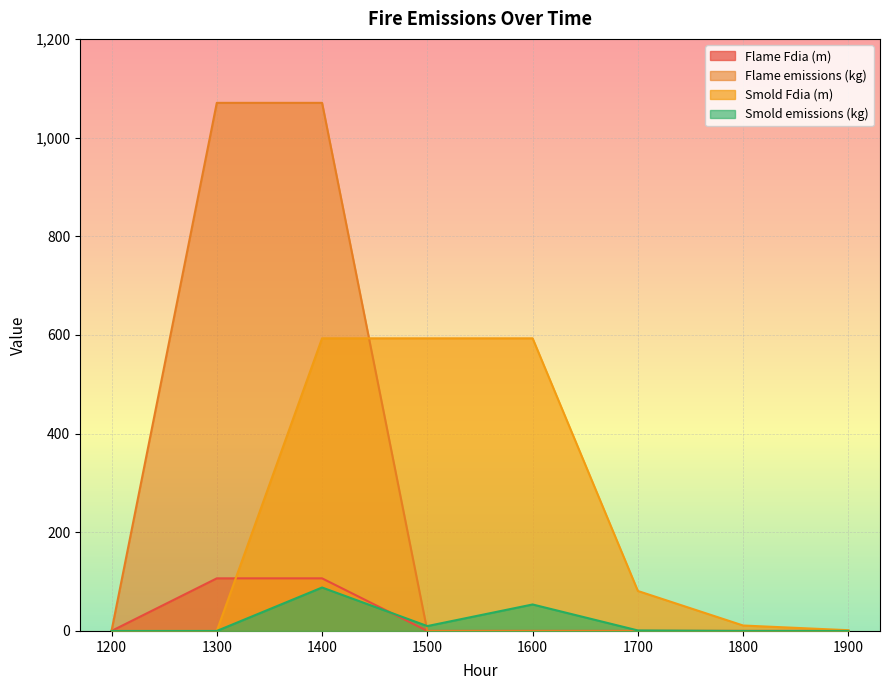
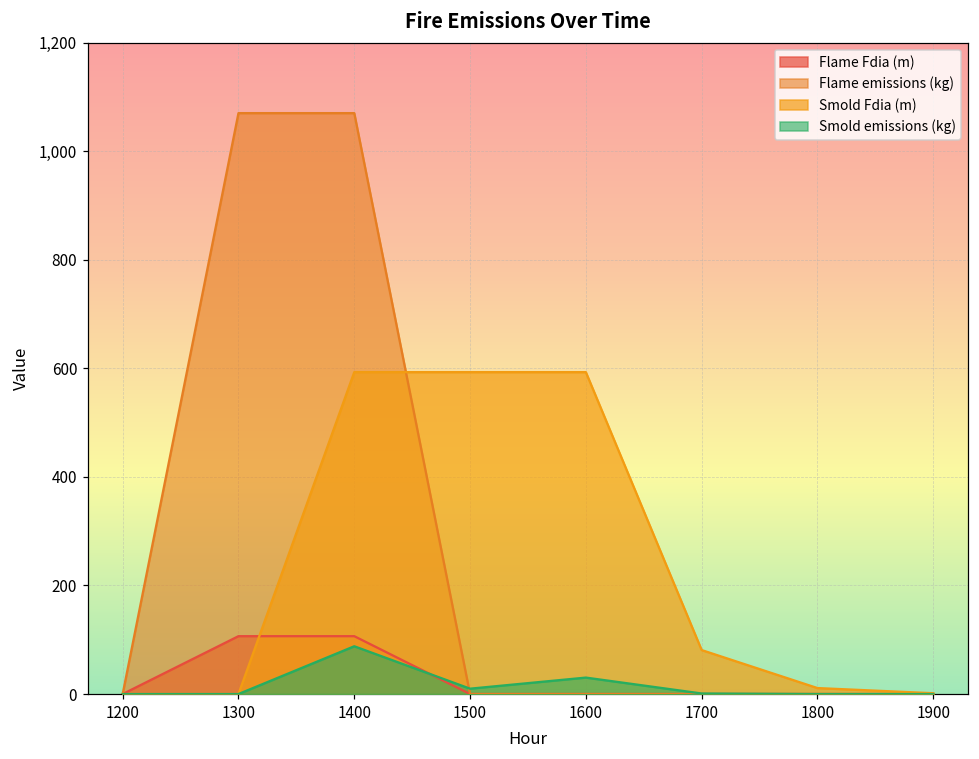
  {
    "Smold emissions (kg)": {
      "1400": 90,
      "1500": 10,
-     "1600": 50
+     "1600": 30
    }
  }
